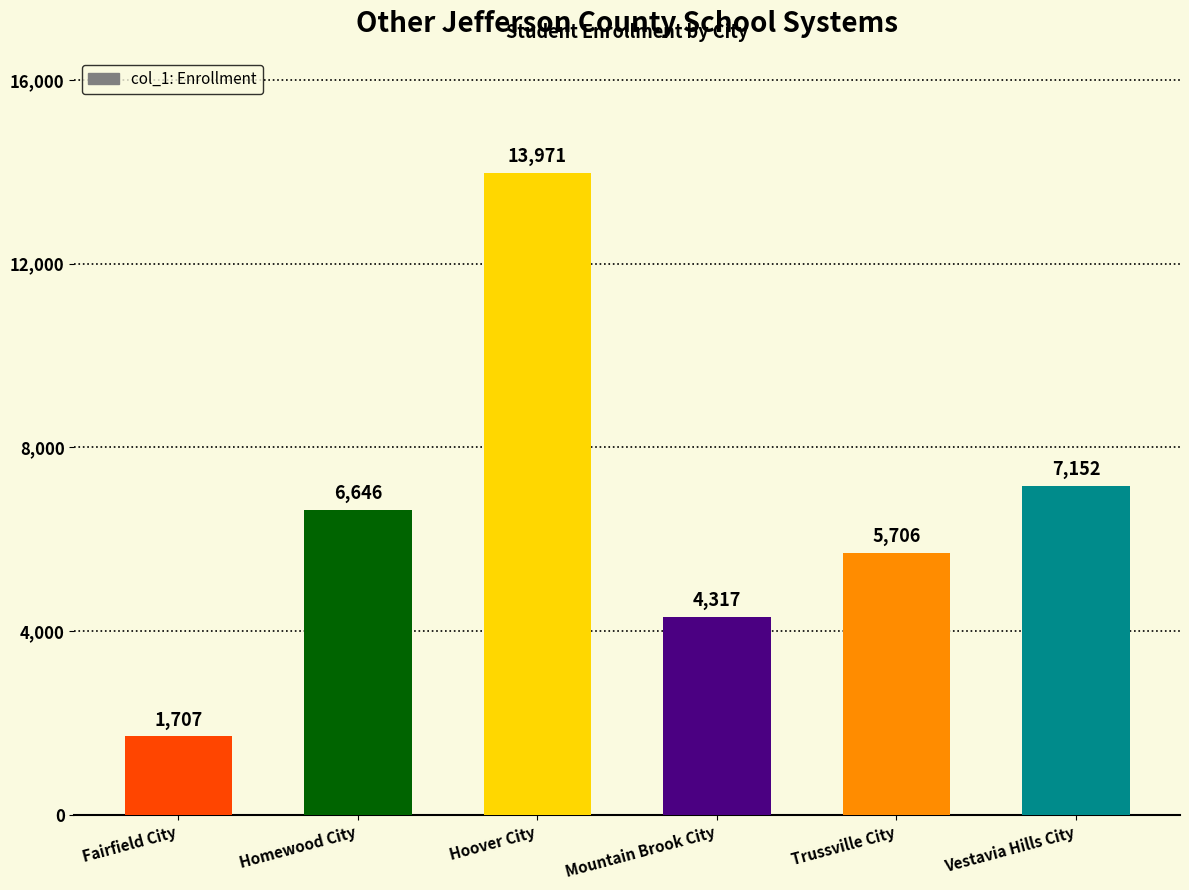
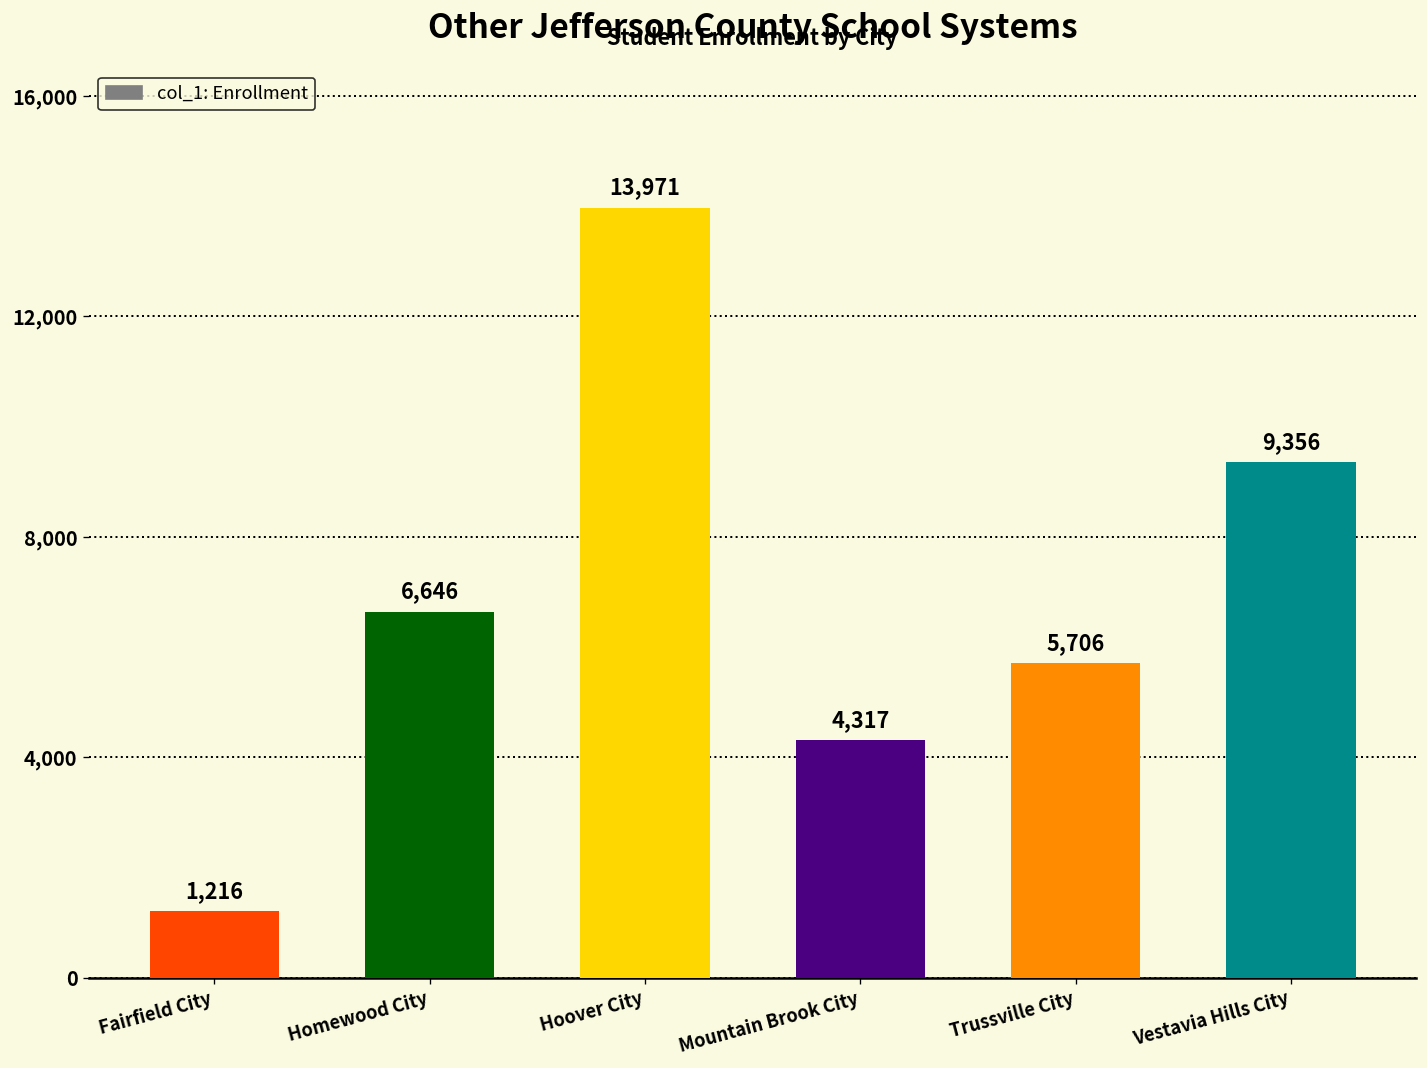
  {
-   "Fairfield City": "1,707",
+   "Fairfield City": "1,216",
    "Homewood City": "6,646",
    "Hoover City": "13,971",
    "Mountain Brook City": "4,317",
    "Trussville City": "5,706",
-   "Vestavia Hills City": "7,152"
+   "Vestavia Hills City": "9,356"
  }
